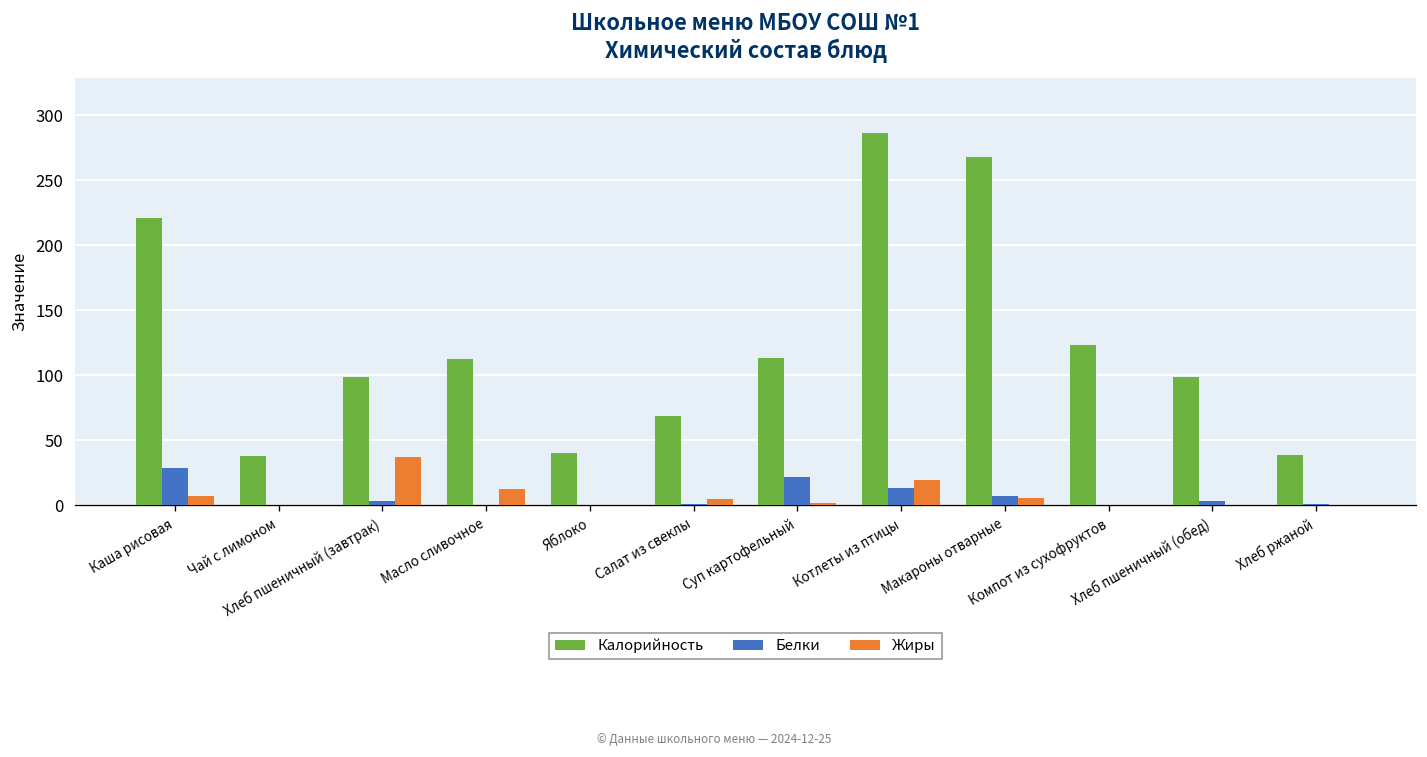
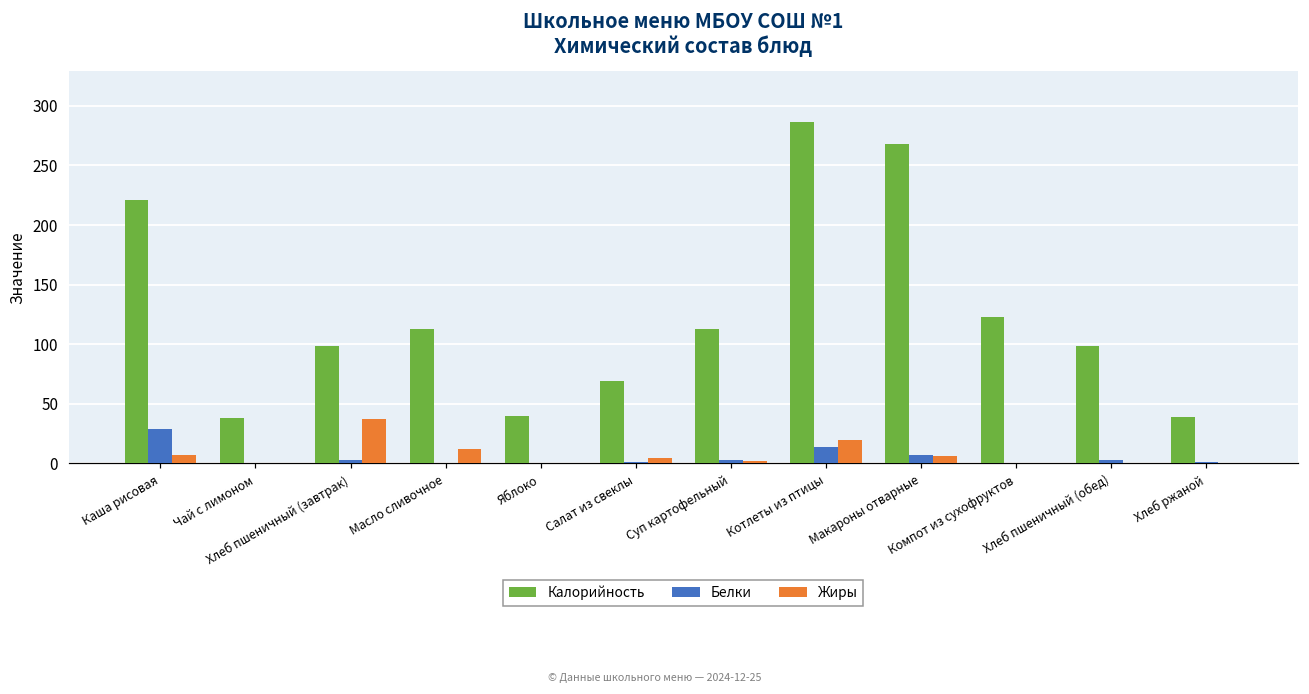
  {
    "Калорийность": {
      "Каша рисовая": 221,
      "Чай с лимоном": 38,
      "Хлеб пшеничный (завтрак)": 98,
      "Масло сливочное": 113,
      "Яблоко": 40,
      "Салат из свеклы": 69,
      "Суп картофельный": 113,
      "Котлеты из птицы": 286,
      "Макароны отварные": 268,
      "Компот из сухофруктов": 123,
      "Хлеб пшеничный (обед)": 98,
      "Хлеб ржаной": 39
    },
    "Белки": {
      "Каша рисовая": 29,
      "Хлеб пшеничный (завтрак)": 3,
-     "Суп картофельный": 22,
+     "Суп картофельный": 3,
      "Котлеты из птицы": 14,
      "Макароны отварные": 7,
      "Хлеб пшеничный (обед)": 3
    },
    "Жиры": {
      "Каша рисовая": 7,
      "Чай с лимоном": 0,
      "Хлеб пшеничный (завтрак)": 38,
      "Масло сливочное": 12,
      "Яблоко": 0,
      "Салат из свеклы": 5,
      "Котлеты из птицы": 19,
      "Макароны отварные": 6
    }
  }
